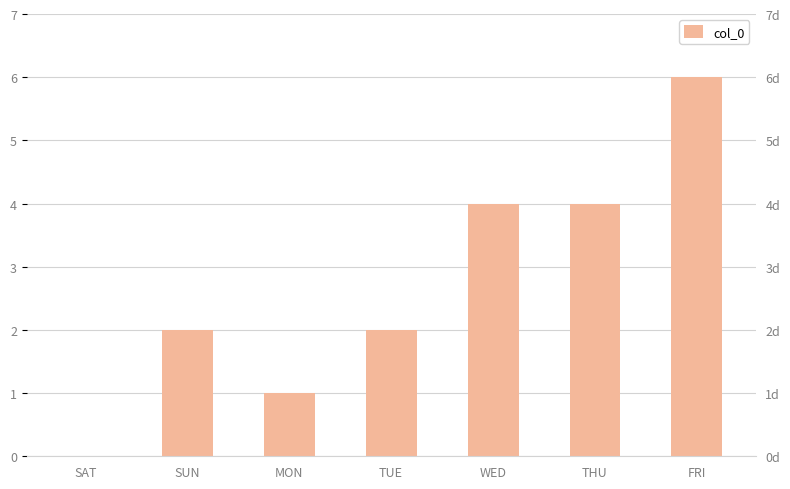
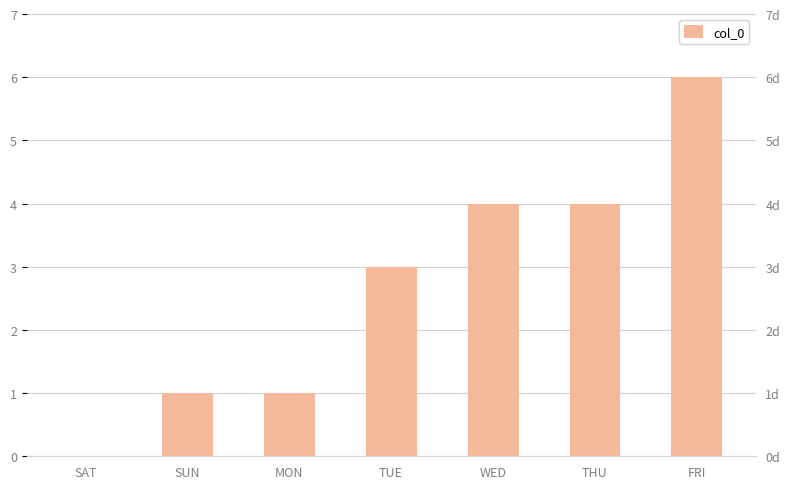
  {
    "SAT": 0,
-   "SUN": 2,
+   "SUN": 1,
    "MON": 1,
-   "TUE": 2,
+   "TUE": 3,
    "WED": 4,
    "THU": 4,
    "FRI": 6
  }
